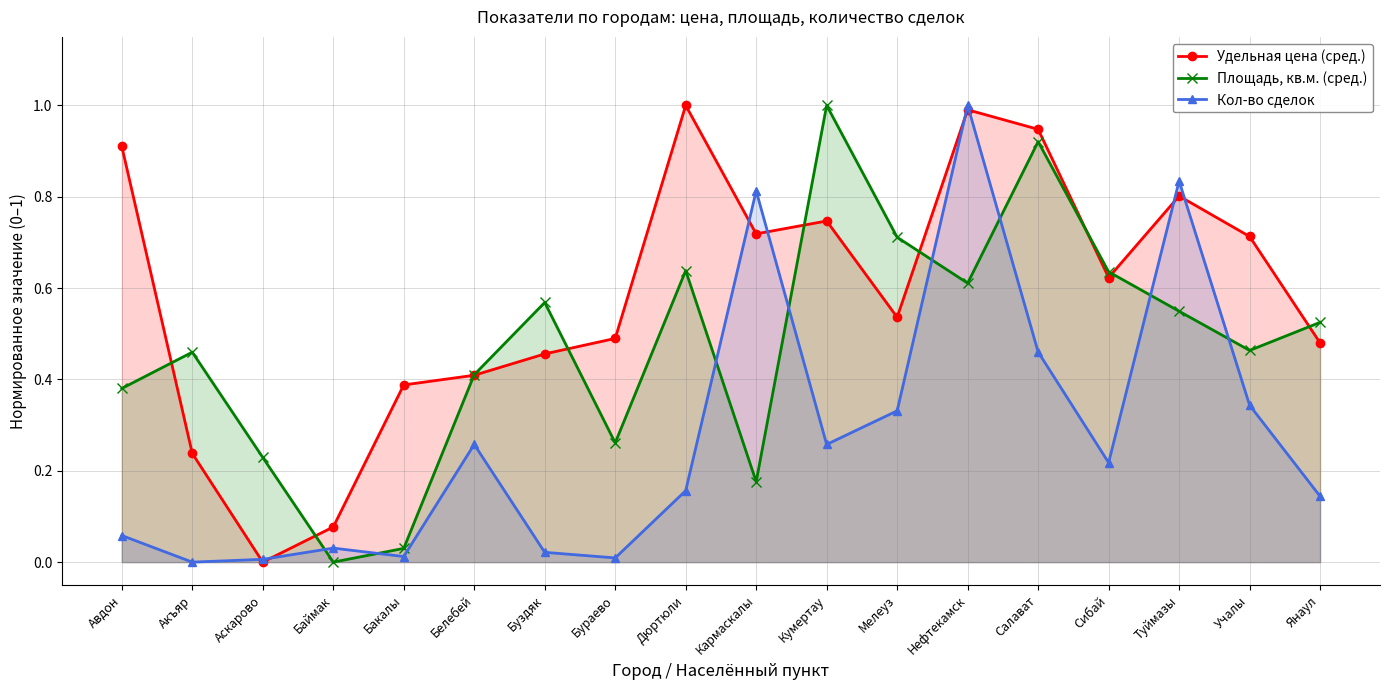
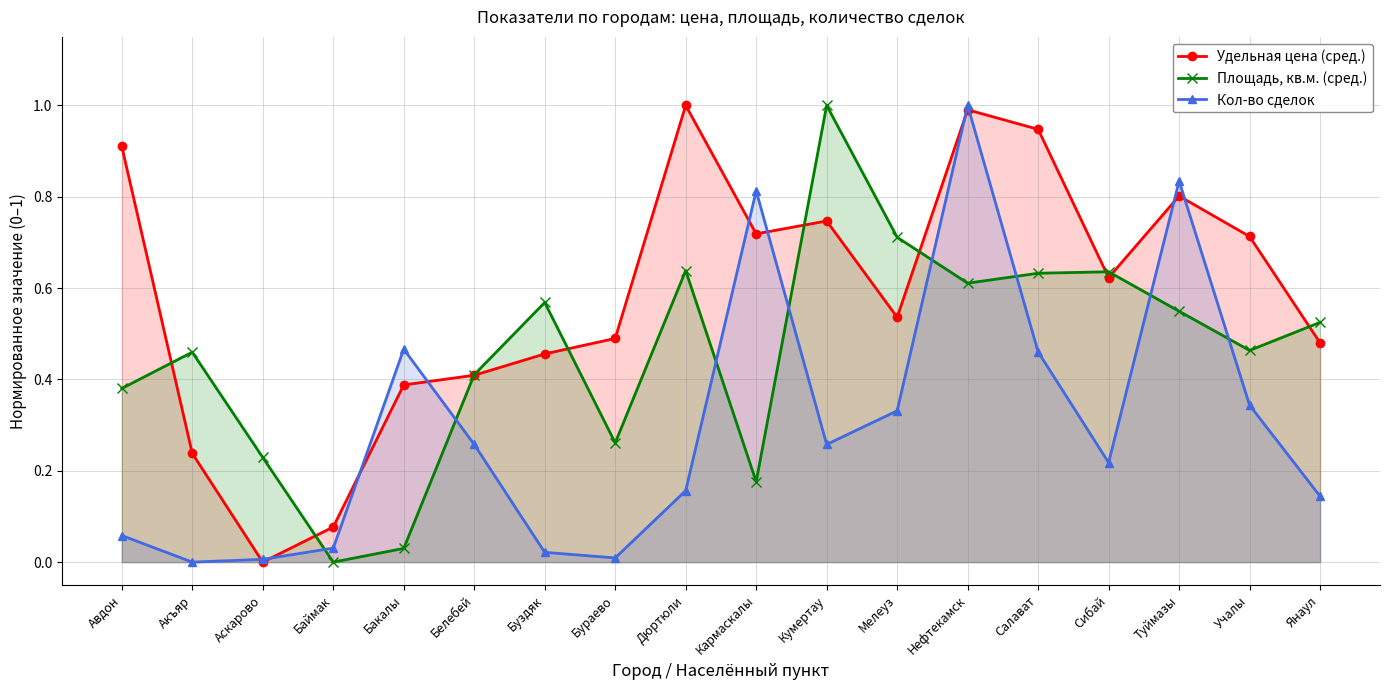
  {
    "Удельная цена (сред.)": {
      "Авдон": 0.91,
      "Акъяр": 0.24,
      "Аскарово": 0.00,
      "Баймак": 0.08,
      "Бакалы": 0.39,
      "Буздяк": 0.46,
      "Бураево": 0.49,
      "Дюртюли": 1.00,
      "Кармаскалы": 0.72,
      "Кумертау": 0.75,
      "Мелеуз": 0.54,
      "Нефтекамск": 0.99,
      "Салават": 0.95,
      "Сибай": 0.62,
      "Туймазы": 0.80,
      "Учалы": 0.71,
      "Янаул": 0.48
    },
    "Площадь, кв.м. (сред.)": {
      "Авдон": 0.38,
      "Акъяр": 0.46,
      "Аскарово": 0.23,
      "Баймак": 0.00,
      "Бакалы": 0.03,
      "Буздяк": 0.57,
      "Бураево": 0.26,
      "Дюртюли": 0.64,
      "Кармаскалы": 0.18,
      "Кумертау": 1.00,
      "Мелеуз": 0.71,
      "Нефтекамск": 0.61,
-     "Салават": 0.92,
+     "Салават": 0.63,
      "Сибай": 0.64,
      "Туймазы": 0.55,
      "Учалы": 0.46,
      "Янаул": 0.52
    },
    "Кол-во сделок": {
      "Авдон": 0.06,
      "Акъяр": 0.00,
      "Аскарово": 0.01,
      "Баймак": 0.03,
-     "Бакалы": 0.01,
+     "Бакалы": 0.47,
      "Белебей": 0.26,
      "Буздяк": 0.02,
      "Бураево": 0.01,
      "Дюртюли": 0.16,
      "Кармаскалы": 0.81,
      "Кумертау": 0.26,
      "Мелеуз": 0.33,
      "Нефтекамск": 1.00,
      "Салават": 0.46,
      "Сибай": 0.22,
      "Туймазы": 0.83,
      "Учалы": 0.34,
      "Янаул": 0.14
    }
  }
